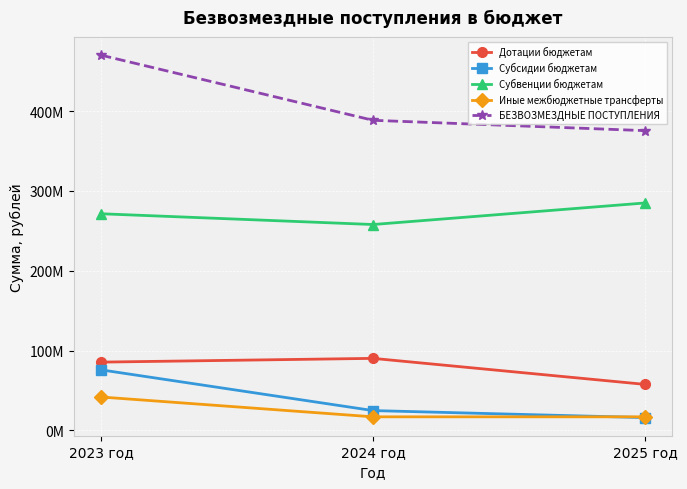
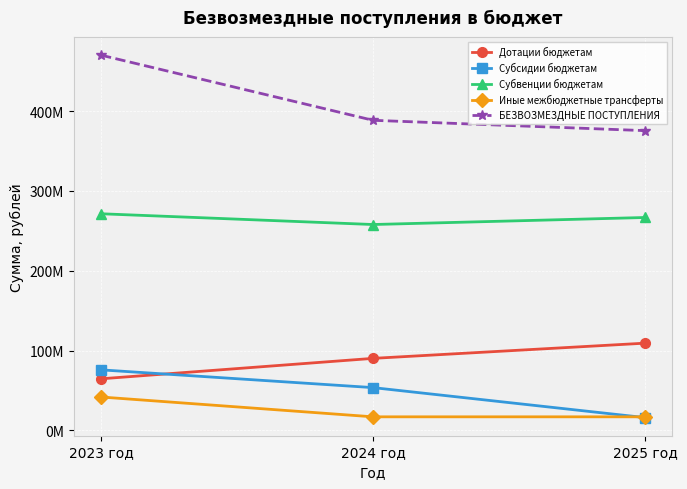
  {
    "Дотации бюджетам": {
-     "2023 год": 90000000,
+     "2023 год": 60000000,
      "2024 год": 90000000,
-     "2025 год": 60000000
+     "2025 год": 110000000
    },
    "Субсидии бюджетам": {
      "2023 год": 80000000,
-     "2024 год": 20000000
+     "2024 год": 50000000
    },
    "Субвенции бюджетам": {
      "2023 год": 270000000,
      "2024 год": 260000000,
-     "2025 год": 280000000
+     "2025 год": 270000000
    },
    "Иные межбюджетные трансферты": {
      "2023 год": 40000000,
      "2024 год": 20000000
    },
    "БЕЗВОЗМЕЗДНЫЕ ПОСТУПЛЕНИЯ": {
      "2023 год": 470000000,
      "2024 год": 390000000,
      "2025 год": 380000000
    }
  }
